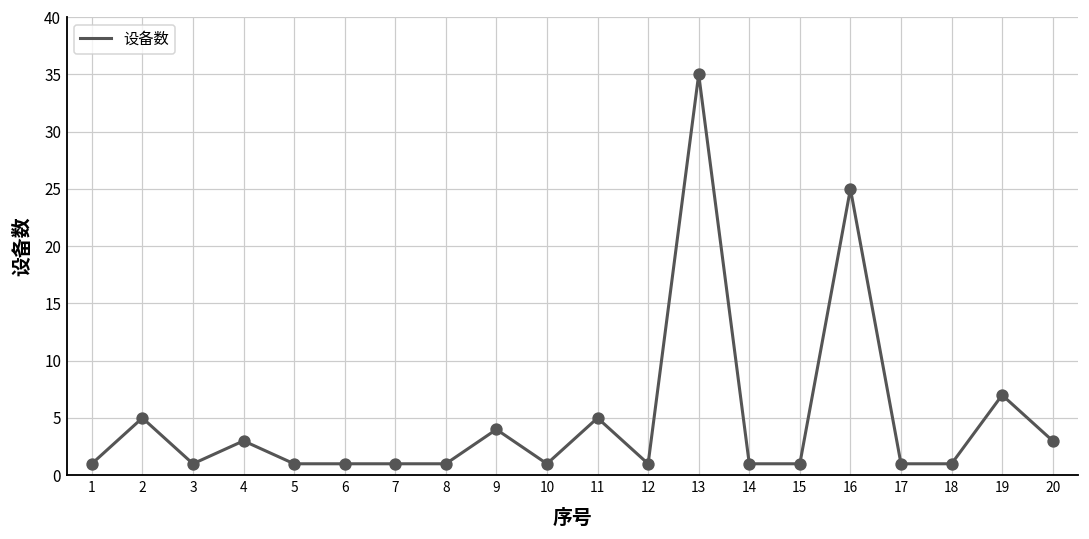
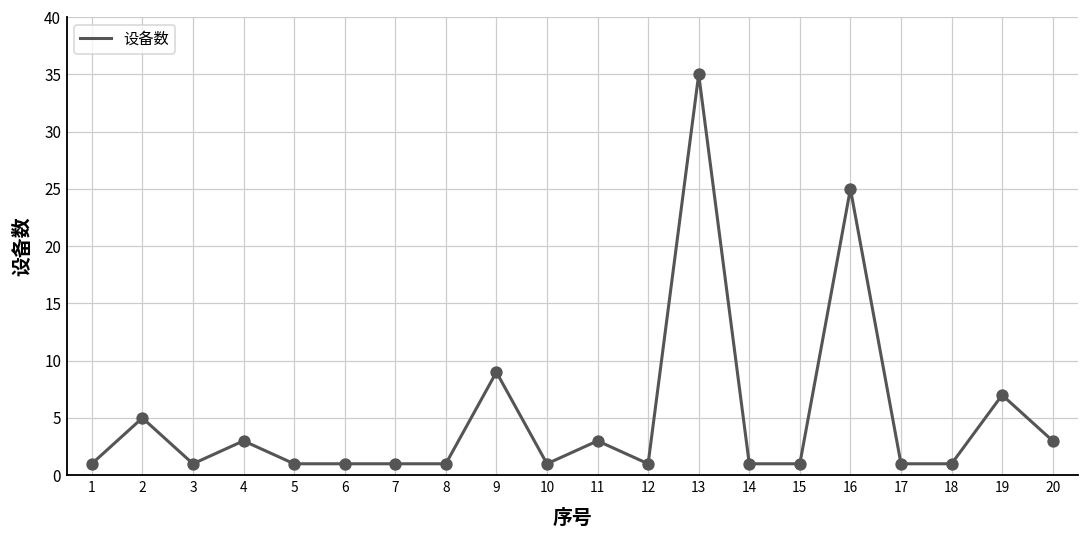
  {
    "1": 1,
    "2": 5,
    "3": 1,
    "4": 3,
    "5": 1,
    "6": 1,
    "7": 1,
    "8": 1,
-   "9": 4,
+   "9": 9,
    "10": 1,
-   "11": 5,
+   "11": 3,
    "12": 1,
    "13": 35,
    "14": 1,
    "15": 1,
    "16": 25,
    "17": 1,
    "18": 1,
    "19": 7,
    "20": 3
  }
